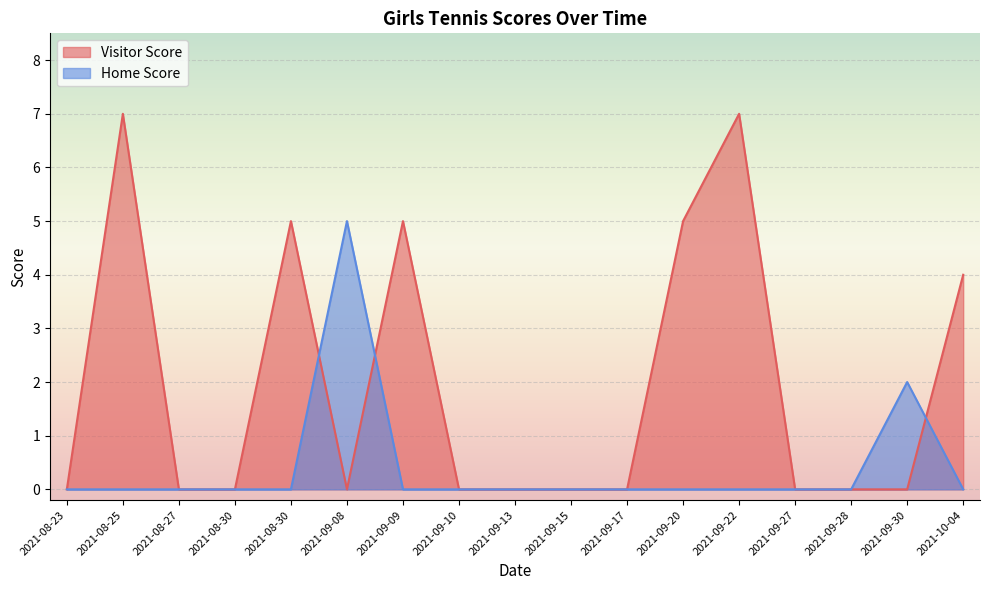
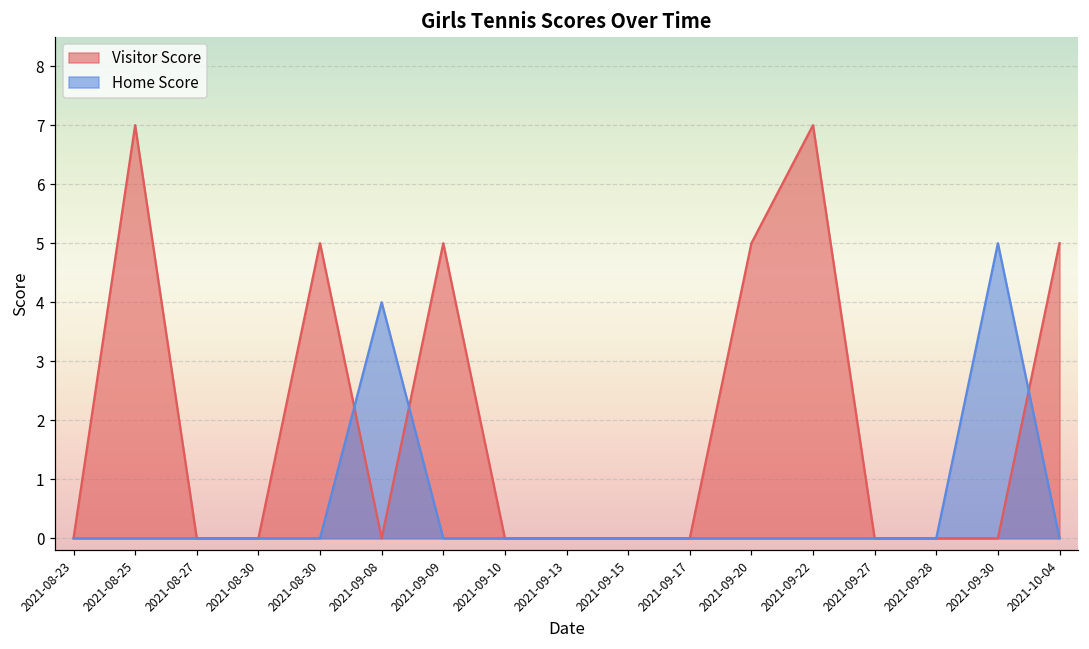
  {
    "Visitor Score": {
      "2021-08-25": 7,
      "2021-09-08": 0,
      "2021-09-09": 5,
      "2021-09-20": 5,
      "2021-09-22": 7,
      "2021-09-30": 0,
-     "2021-10-04": 4
+     "2021-10-04": 5
    },
    "Home Score": {
      "2021-08-25": 0,
-     "2021-09-08": 5,
+     "2021-09-08": 4,
      "2021-09-09": 0,
      "2021-09-20": 0,
      "2021-09-22": 0,
-     "2021-09-30": 2,
+     "2021-09-30": 5,
      "2021-10-04": 0
    }
  }
